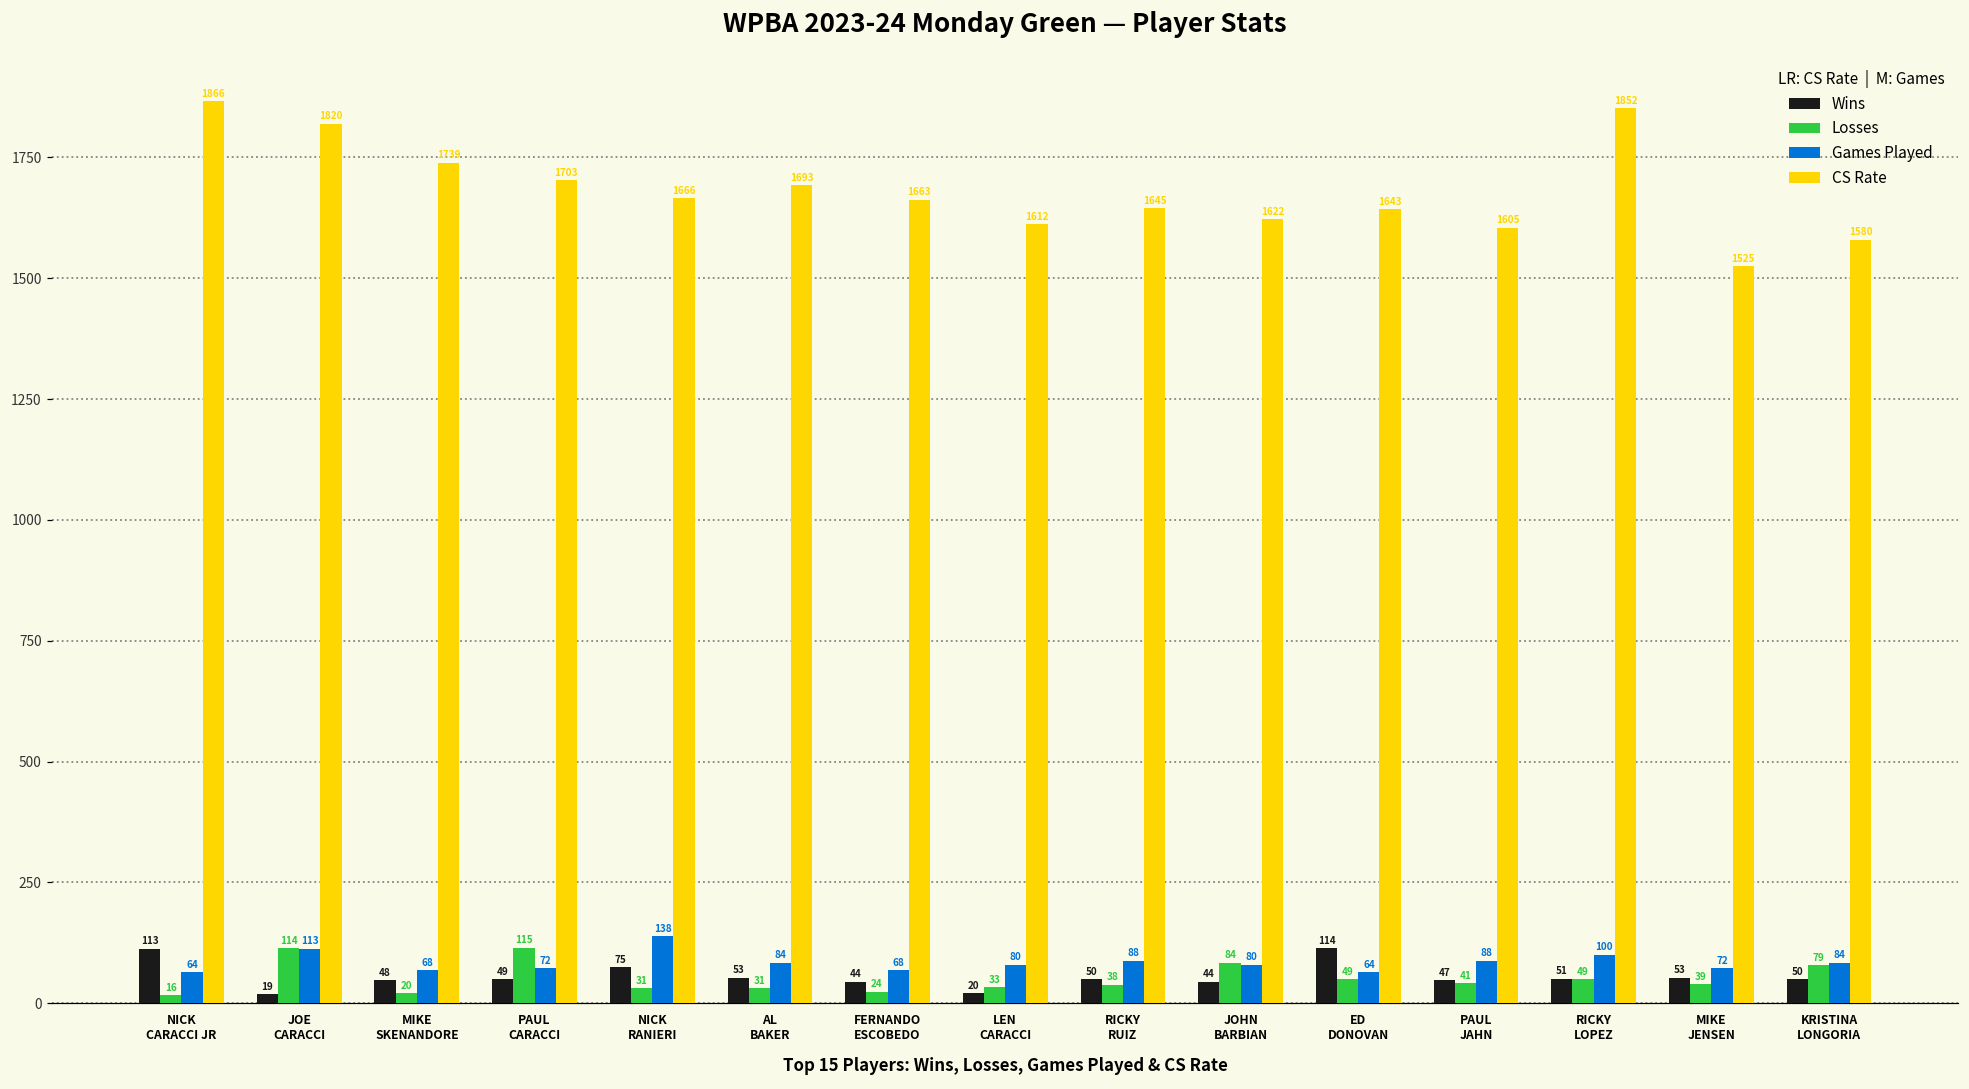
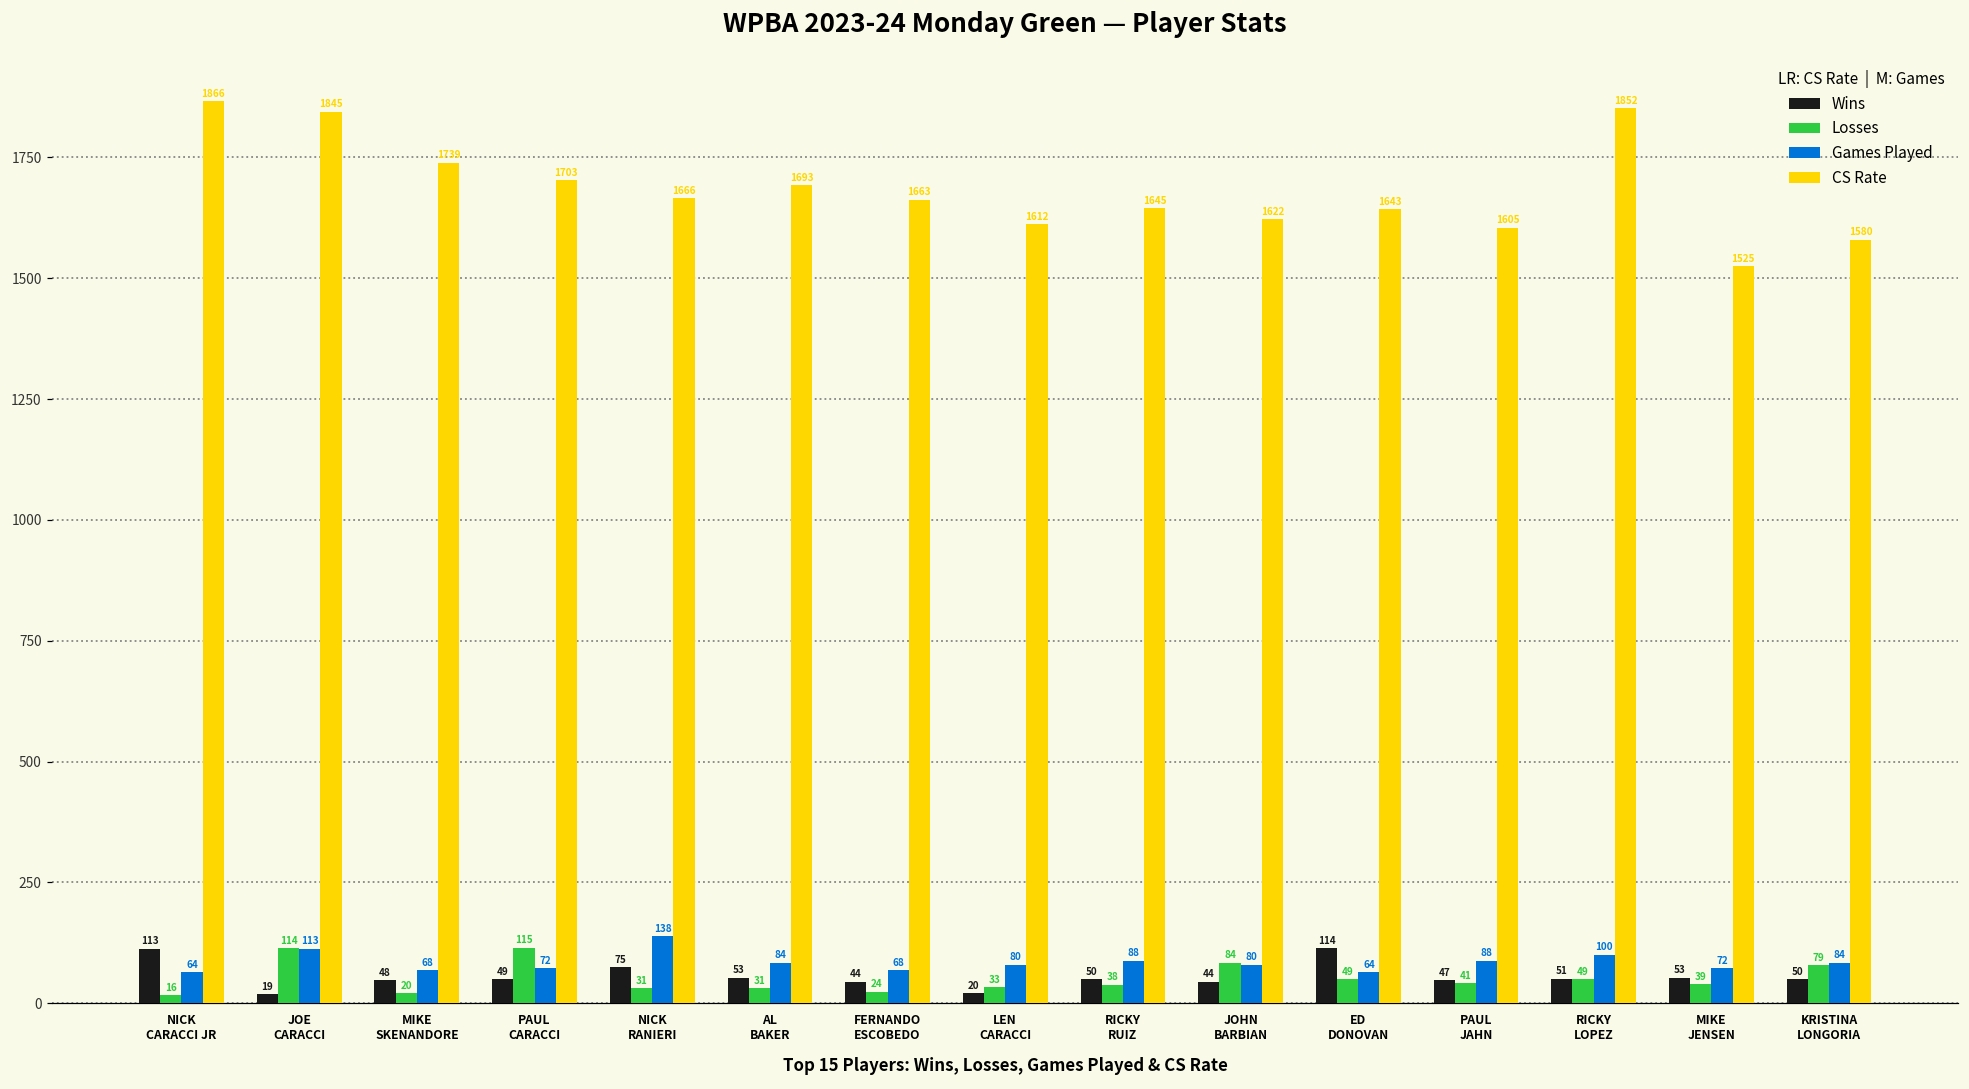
  {
    "Wins": {
      "NICK CARACCI JR": 113,
      "JOE CARACCI": 19,
      "MIKE SKENANDORE": 48,
      "PAUL CARACCI": 49,
      "NICK RANIERI": 75,
      "AL BAKER": 53,
      "FERNANDO ESCOBEDO": 44,
      "LEN CARACCI": 20,
      "RICKY RUIZ": 50,
      "JOHN BARBIAN": 44,
      "ED DONOVAN": 114,
      "PAUL JAHN": 47,
      "RICKY LOPEZ": 51,
      "MIKE JENSEN": 53,
      "KRISTINA LONGORIA": 50
    },
    "Losses": {
      "NICK CARACCI JR": 16,
      "JOE CARACCI": 114,
      "MIKE SKENANDORE": 20,
      "PAUL CARACCI": 115,
      "NICK RANIERI": 31,
      "AL BAKER": 31,
      "FERNANDO ESCOBEDO": 24,
      "LEN CARACCI": 33,
      "RICKY RUIZ": 38,
      "JOHN BARBIAN": 84,
      "ED DONOVAN": 49,
      "PAUL JAHN": 41,
      "RICKY LOPEZ": 49,
      "MIKE JENSEN": 39,
      "KRISTINA LONGORIA": 79
    },
    "Games Played": {
      "NICK CARACCI JR": 64,
      "JOE CARACCI": 113,
      "MIKE SKENANDORE": 68,
      "PAUL CARACCI": 72,
      "NICK RANIERI": 138,
      "AL BAKER": 84,
      "FERNANDO ESCOBEDO": 68,
      "LEN CARACCI": 80,
      "RICKY RUIZ": 88,
      "JOHN BARBIAN": 80,
      "ED DONOVAN": 64,
      "PAUL JAHN": 88,
      "RICKY LOPEZ": 100,
      "MIKE JENSEN": 72,
      "KRISTINA LONGORIA": 84
    },
    "CS Rate": {
      "NICK CARACCI JR": 1866,
-     "JOE CARACCI": 1820,
+     "JOE CARACCI": 1845,
      "MIKE SKENANDORE": 1739,
      "PAUL CARACCI": 1703,
      "NICK RANIERI": 1666,
      "AL BAKER": 1693,
      "FERNANDO ESCOBEDO": 1663,
      "LEN CARACCI": 1612,
      "RICKY RUIZ": 1645,
      "JOHN BARBIAN": 1622,
      "ED DONOVAN": 1643,
      "PAUL JAHN": 1605,
      "RICKY LOPEZ": 1852,
      "MIKE JENSEN": 1525,
      "KRISTINA LONGORIA": 1580
    }
  }
